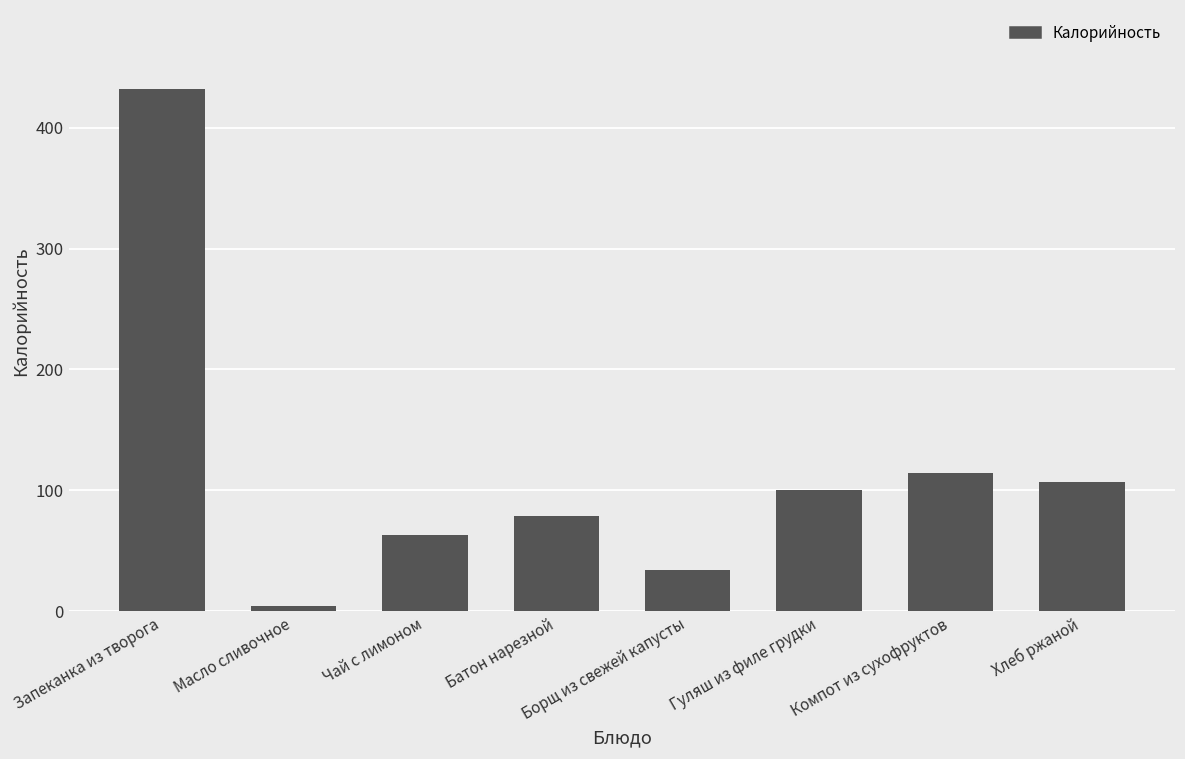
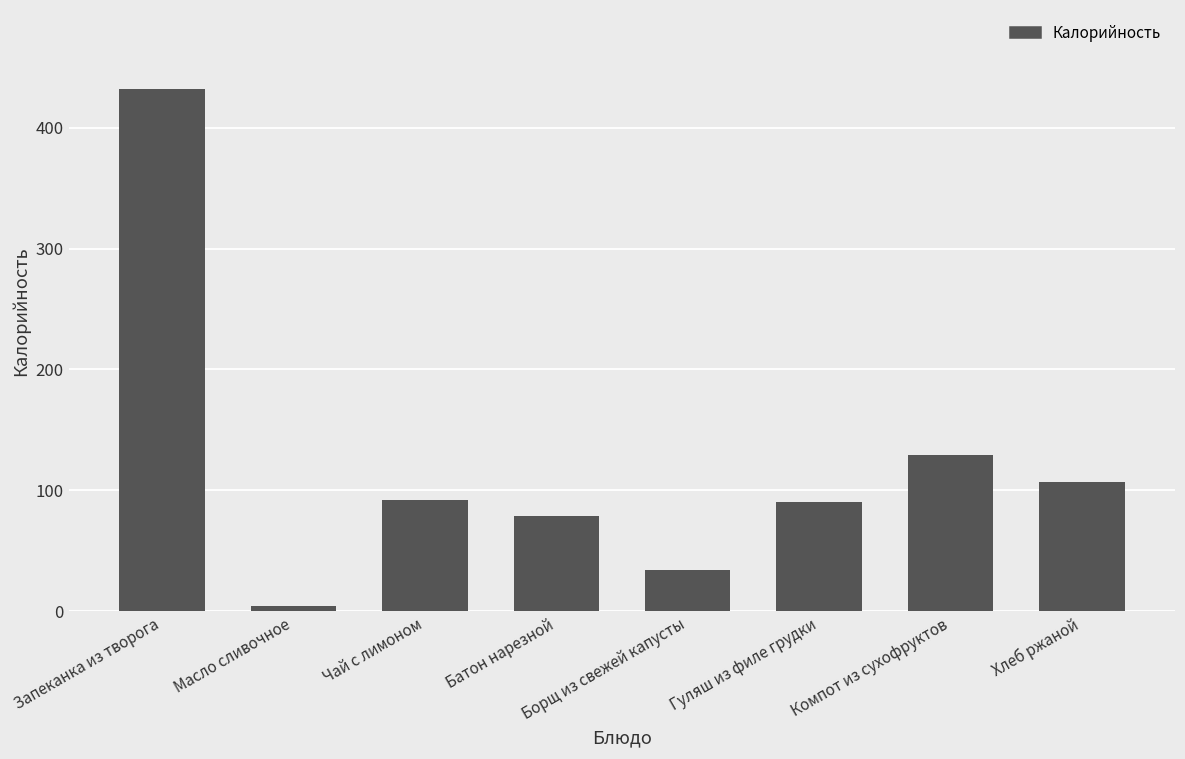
  {
    "Запеканка из творога": 432,
    "Масло сливочное": 4,
-   "Чай с лимоном": 63,
+   "Чай с лимоном": 92,
    "Батон нарезной": 79,
    "Борщ из свежей капусты": 34,
-   "Гуляш из филе грудки": 100,
-   "Компот из сухофруктов": 114,
+   "Гуляш из филе грудки": 90,
+   "Компот из сухофруктов": 129,
    "Хлеб ржаной": 107
  }
